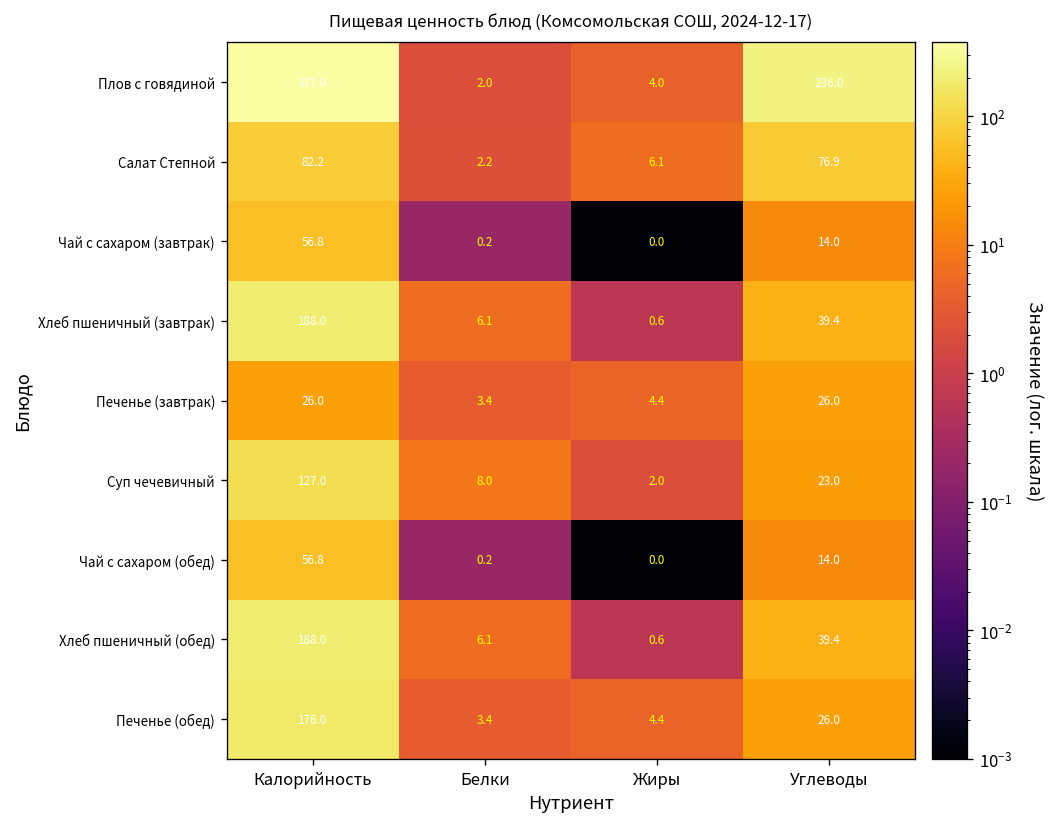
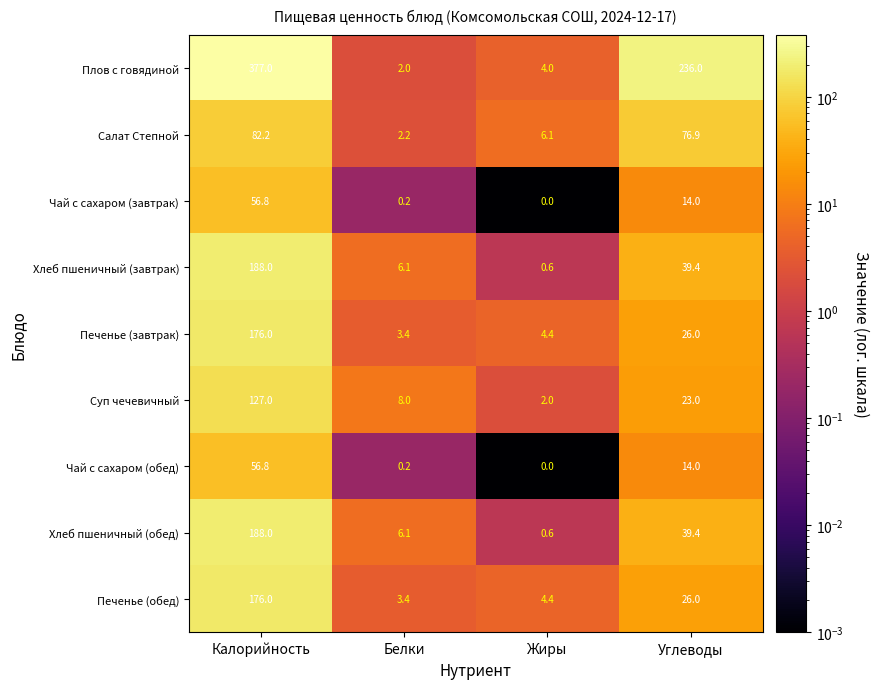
  {
    "Плов с говядиной": {
      "Калорийность": 377.0,
      "Белки": 2.0,
      "Жиры": 4.0,
      "Углеводы": 236.0
    },
    "Салат Степной": {
      "Калорийность": 82.2,
      "Белки": 2.2,
      "Жиры": 6.1,
      "Углеводы": 76.9
    },
    "Чай с сахаром (завтрак)": {
      "Калорийность": 56.8,
      "Белки": 0.2,
      "Жиры": 0.0,
      "Углеводы": 14.0
    },
    "Хлеб пшеничный (завтрак)": {
      "Калорийность": 188.0,
      "Белки": 6.1,
      "Жиры": 0.6,
      "Углеводы": 39.4
    },
    "Печенье (завтрак)": {
-     "Калорийность": 26.0,
+     "Калорийность": 176.0,
      "Белки": 3.4,
      "Жиры": 4.4,
      "Углеводы": 26.0
    },
    "Суп чечевичный": {
      "Калорийность": 127.0,
      "Белки": 8.0,
      "Жиры": 2.0,
      "Углеводы": 23.0
    },
    "Чай с сахаром (обед)": {
      "Калорийность": 56.8,
      "Белки": 0.2,
      "Жиры": 0.0,
      "Углеводы": 14.0
    },
    "Хлеб пшеничный (обед)": {
      "Калорийность": 188.0,
      "Белки": 6.1,
      "Жиры": 0.6,
      "Углеводы": 39.4
    },
    "Печенье (обед)": {
      "Калорийность": 176.0,
      "Белки": 3.4,
      "Жиры": 4.4,
      "Углеводы": 26.0
    }
  }
